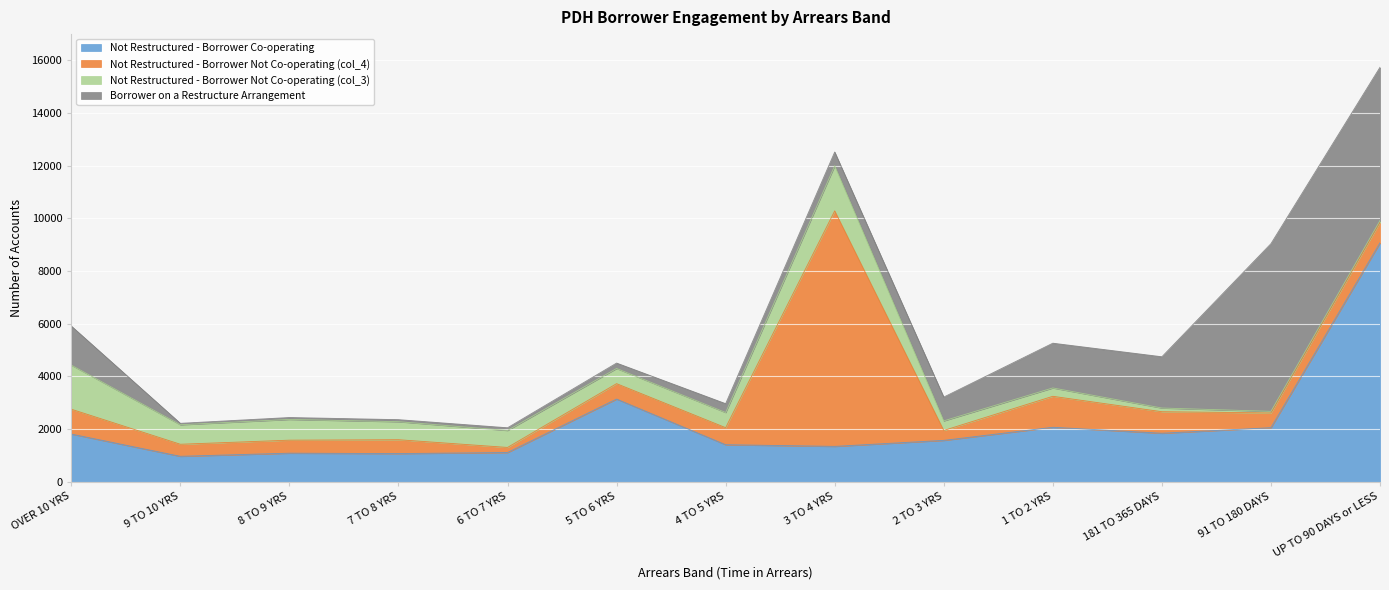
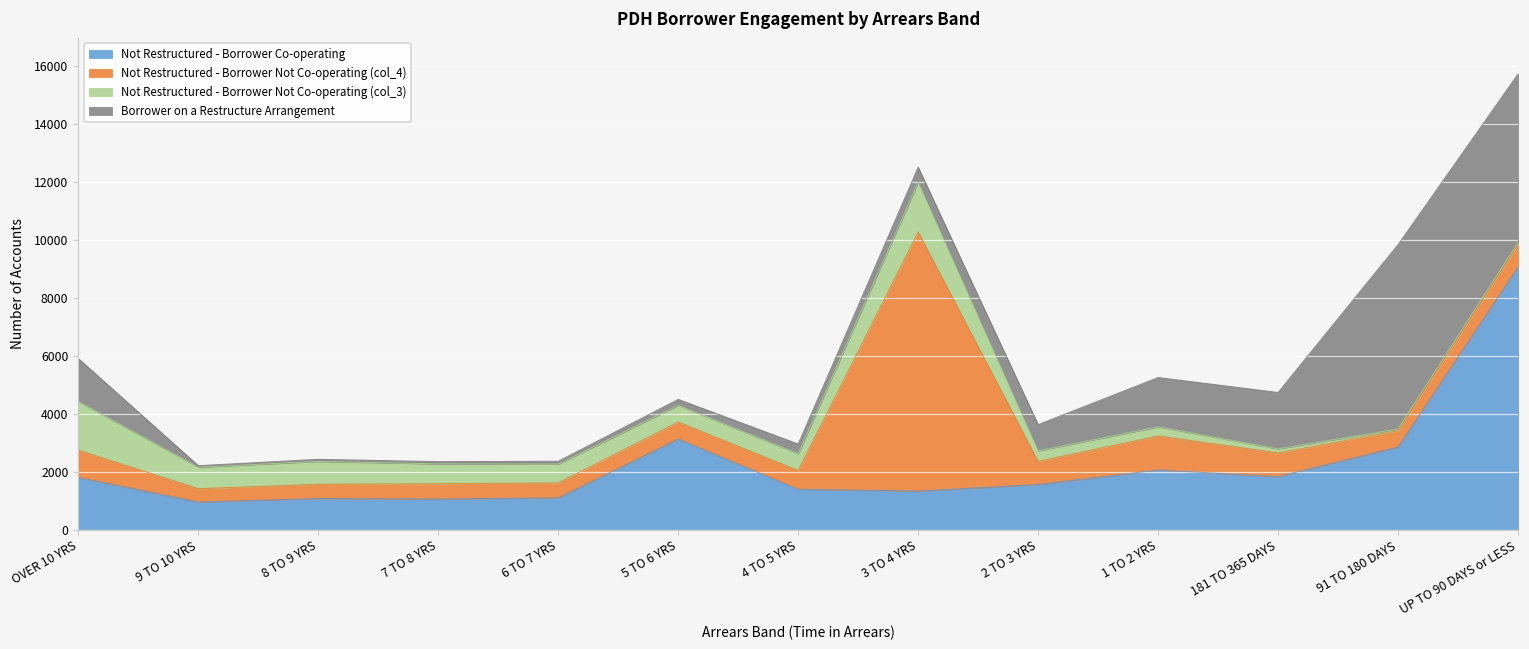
  {
    "Not Restructured - Borrower Co-operating": {
      "OVER 10 YRS": 1800,
      "9 TO 10 YRS": 1000,
      "8 TO 9 YRS": 1100,
      "7 TO 8 YRS": 1100,
      "6 TO 7 YRS": 1100,
      "5 TO 6 YRS": 3100,
      "4 TO 5 YRS": 1400,
      "3 TO 4 YRS": 1300,
      "2 TO 3 YRS": 1600,
      "1 TO 2 YRS": 2100,
      "181 TO 365 DAYS": 1800,
-     "91 TO 180 DAYS": 2100,
+     "91 TO 180 DAYS": 2900,
      "UP TO 90 DAYS or LESS": 9100
    },
    "Not Restructured - Borrower Not Co-operating (col_4)": {
      "OVER 10 YRS": 900,
      "9 TO 10 YRS": 500,
      "8 TO 9 YRS": 500,
      "7 TO 8 YRS": 500,
-     "6 TO 7 YRS": 200,
+     "6 TO 7 YRS": 500,
      "5 TO 6 YRS": 600,
      "4 TO 5 YRS": 600,
      "3 TO 4 YRS": 8900,
-     "2 TO 3 YRS": 400,
+     "2 TO 3 YRS": 800,
      "1 TO 2 YRS": 1200,
      "181 TO 365 DAYS": 800
    },
    "Not Restructured - Borrower Not Co-operating (col_3)": {
      "OVER 10 YRS": 1700,
      "6 TO 7 YRS": 600,
      "5 TO 6 YRS": 600,
      "4 TO 5 YRS": 600,
      "3 TO 4 YRS": 1700,
      "2 TO 3 YRS": 400,
      "1 TO 2 YRS": 300,
      "181 TO 365 DAYS": 100
    },
    "Borrower on a Restructure Arrangement": {
      "OVER 10 YRS": 1500,
      "6 TO 7 YRS": 100,
      "5 TO 6 YRS": 200,
      "4 TO 5 YRS": 300,
      "3 TO 4 YRS": 500,
      "2 TO 3 YRS": 900,
      "1 TO 2 YRS": 1700,
      "181 TO 365 DAYS": 1900,
      "91 TO 180 DAYS": 6400,
      "UP TO 90 DAYS or LESS": 5800
    }
  }
